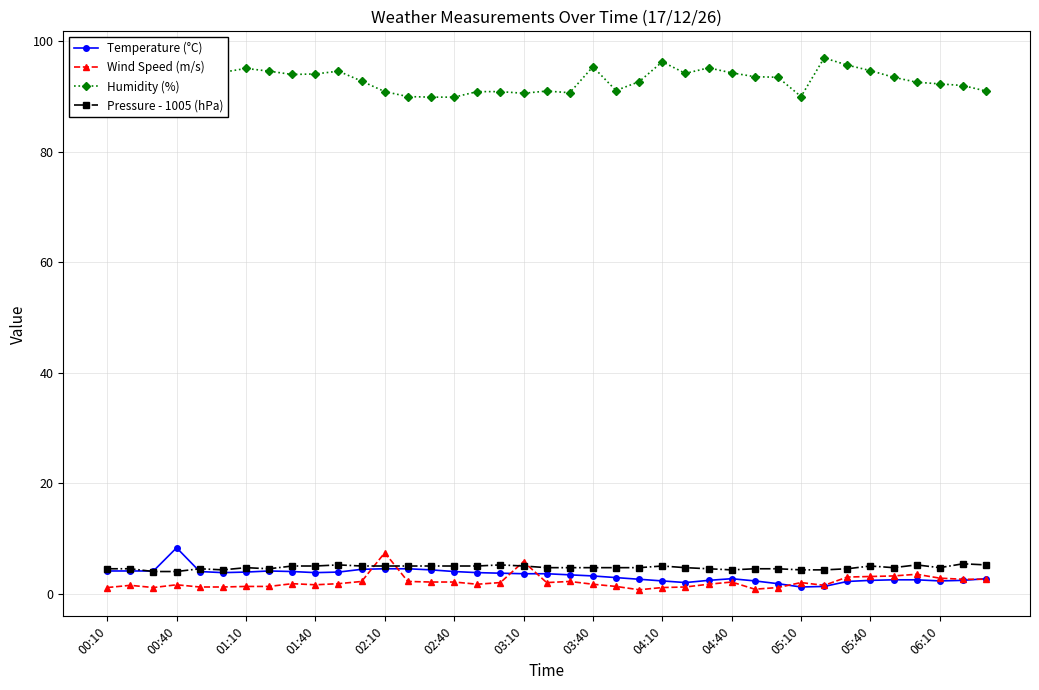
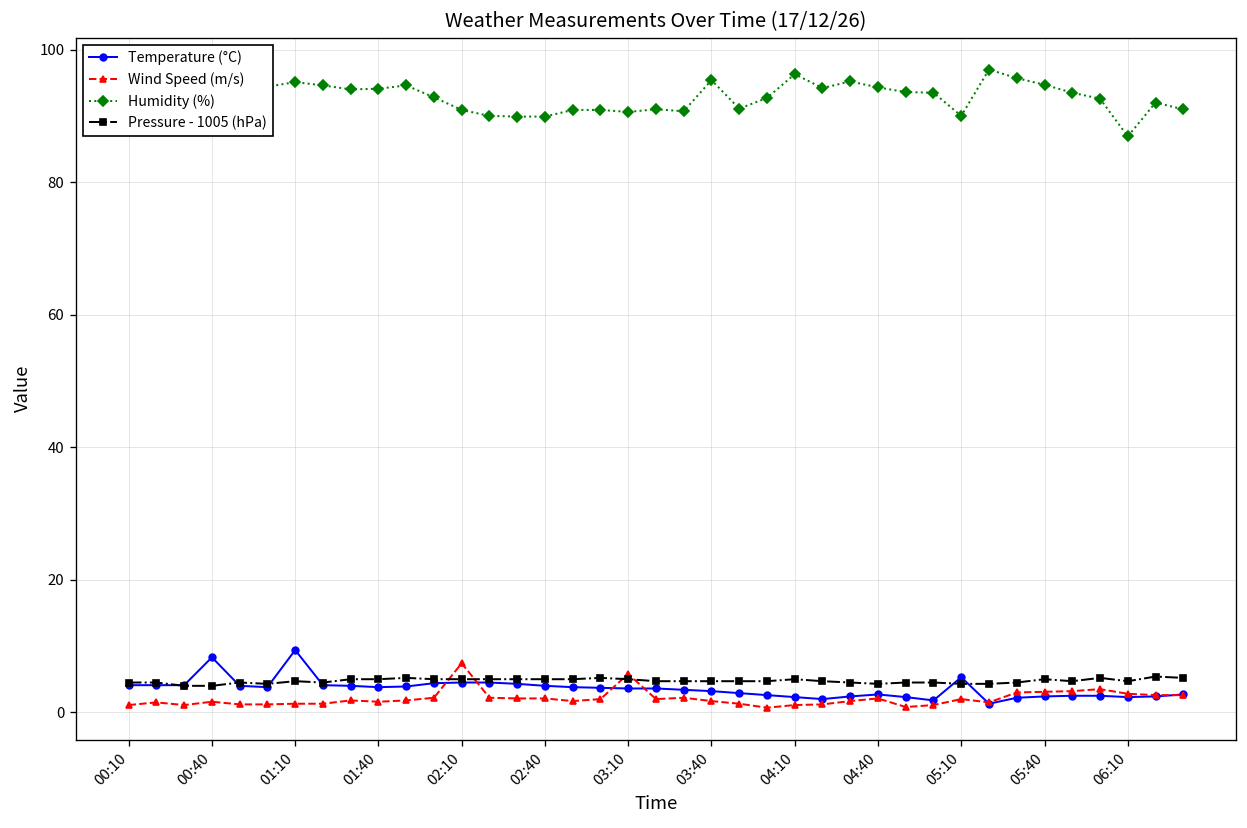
  {
    "Temperature (°C)": {
      "00:40": 8,
-     "01:10": 4,
+     "01:10": 9,
      "01:40": 4,
      "02:10": 5,
      "02:40": 4,
      "03:10": 4,
      "03:40": 3,
      "04:10": 2,
      "04:40": 3,
-     "05:10": 1,
+     "05:10": 5,
      "05:40": 2,
      "06:10": 2
    },
    "Wind Speed (m/s)": {
      "00:10": 1,
      "00:40": 2,
      "01:10": 1,
      "01:40": 2,
      "02:10": 7,
      "02:40": 2,
      "03:10": 6,
      "03:40": 2,
      "04:10": 1,
      "04:40": 2,
      "05:10": 2,
      "05:40": 3,
      "06:10": 3
    },
    "Humidity (%)": {
      "01:10": 95,
      "01:40": 94,
      "02:10": 91,
      "02:40": 90,
      "03:10": 91,
      "03:40": 95,
      "04:10": 96,
      "04:40": 94,
      "05:10": 90,
      "05:40": 95,
-     "06:10": 92
+     "06:10": 87
    },
    "Pressure - 1005 (hPa)": {
      "00:40": 4,
      "01:10": 5,
      "01:40": 5,
      "02:10": 5,
      "02:40": 5,
      "03:10": 5,
      "03:40": 5,
      "04:10": 5,
      "04:40": 4,
      "05:10": 4,
      "05:40": 5,
      "06:10": 5
    }
  }
